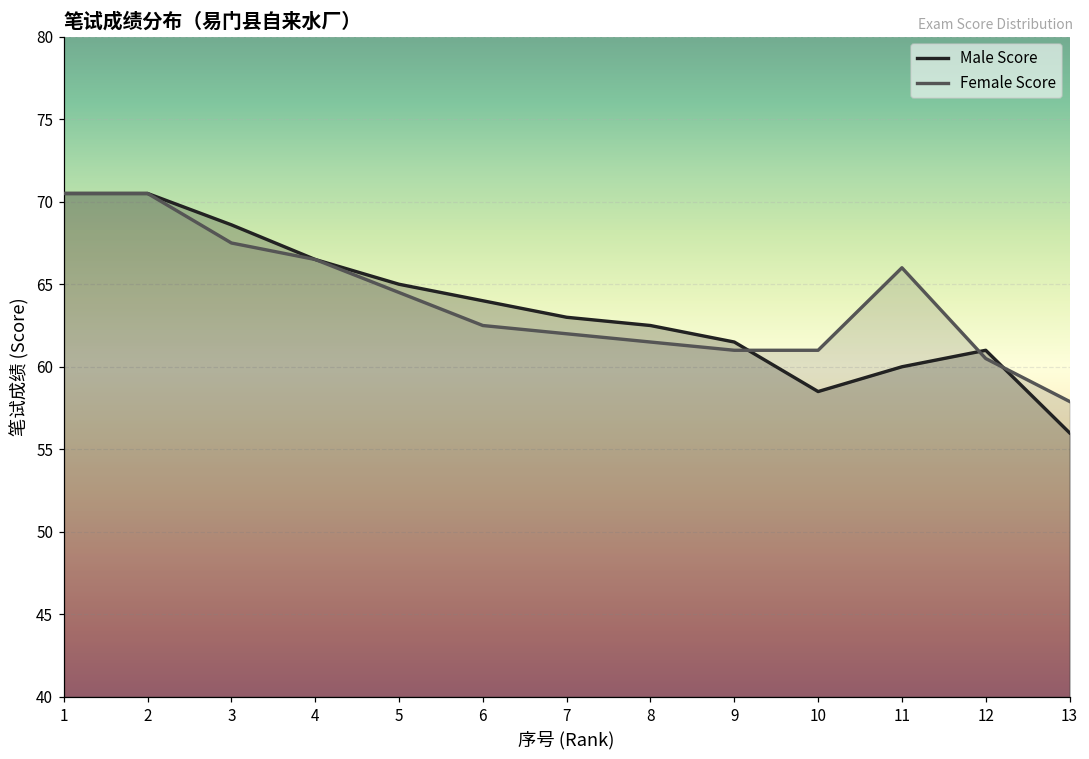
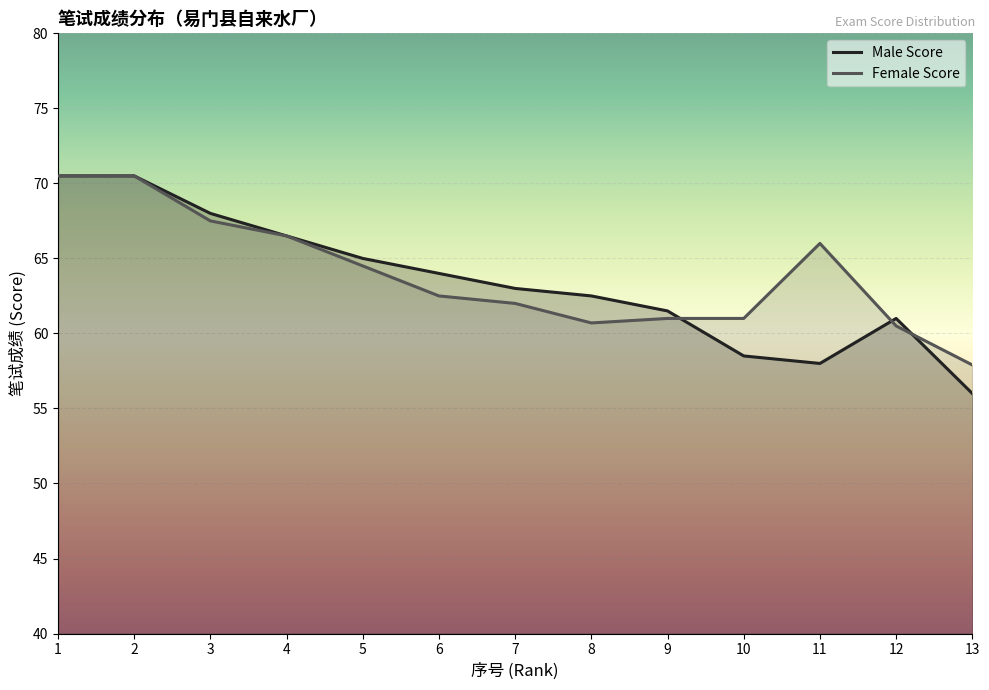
  {
    "Male Score": {
-     "3": 68.6,
+     "3": 68.0,
      "5": 65.0,
      "6": 64.0,
      "7": 63.0,
      "8": 62.5,
      "9": 61.5,
      "10": 58.5,
-     "11": 60,
+     "11": 58,
      "12": 61.0,
      "13": 56.0
    },
    "Female Score": {
      "3": 67.5,
      "5": 64.5,
      "6": 62.5,
      "7": 62.0,
-     "8": 61.5,
+     "8": 60.7,
      "9": 61.0,
      "10": 61.0,
      "11": 66.0,
      "12": 60.5,
      "13": 57.9
    }
  }
